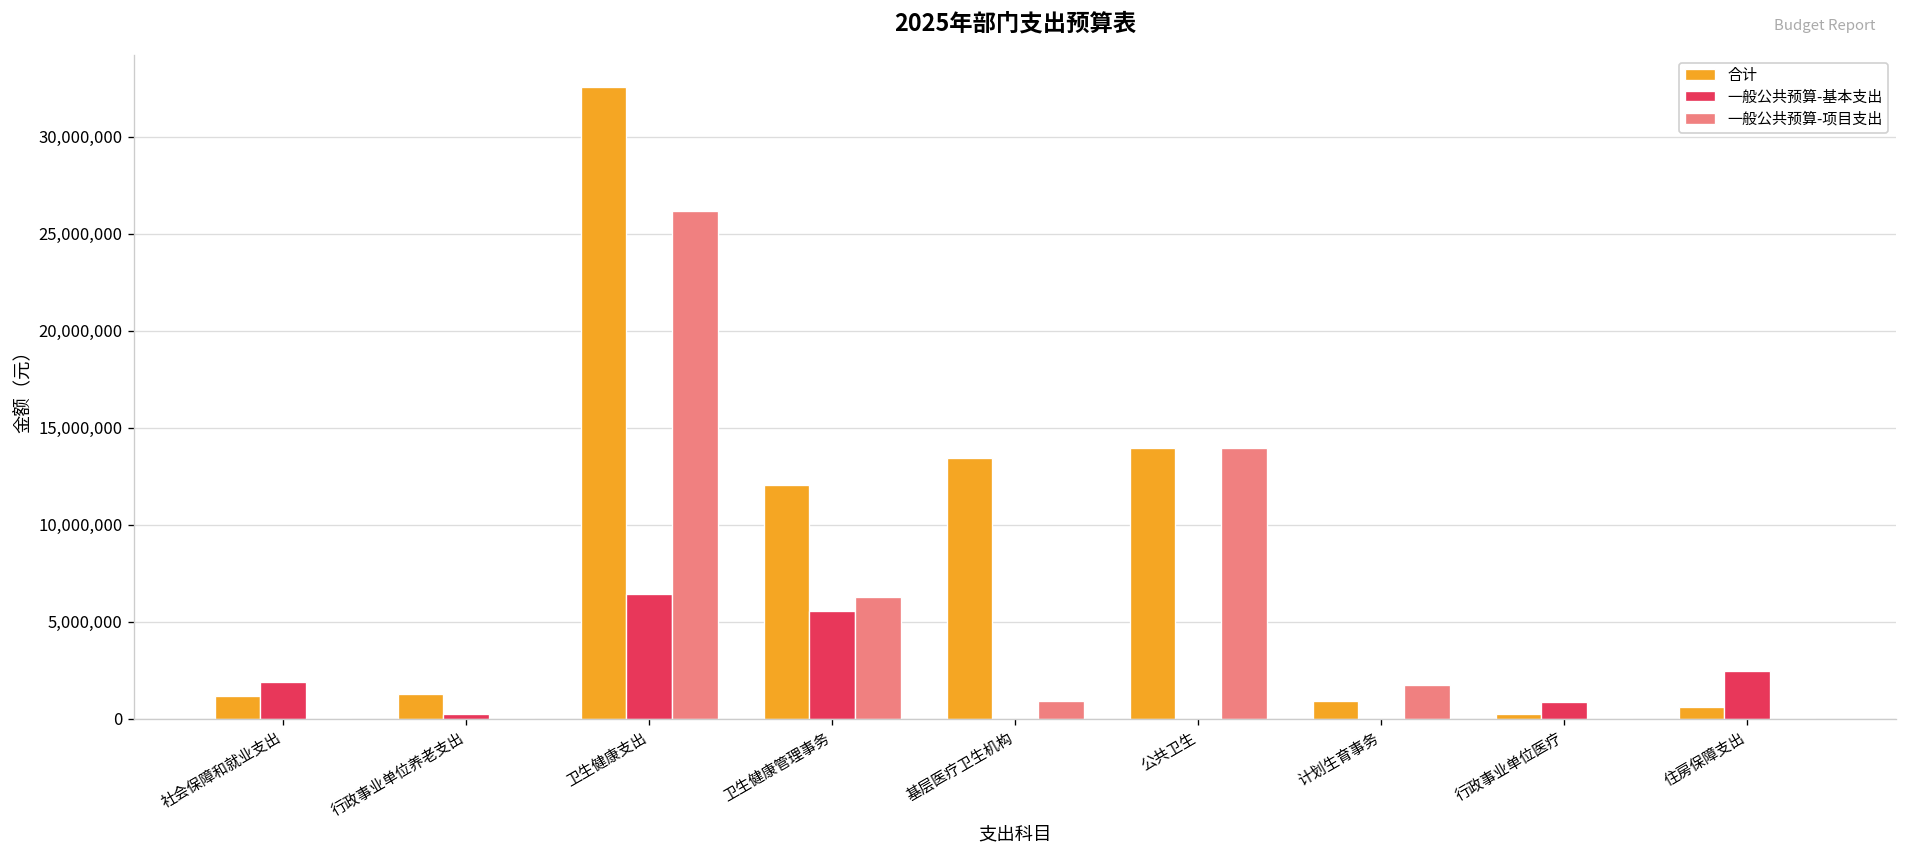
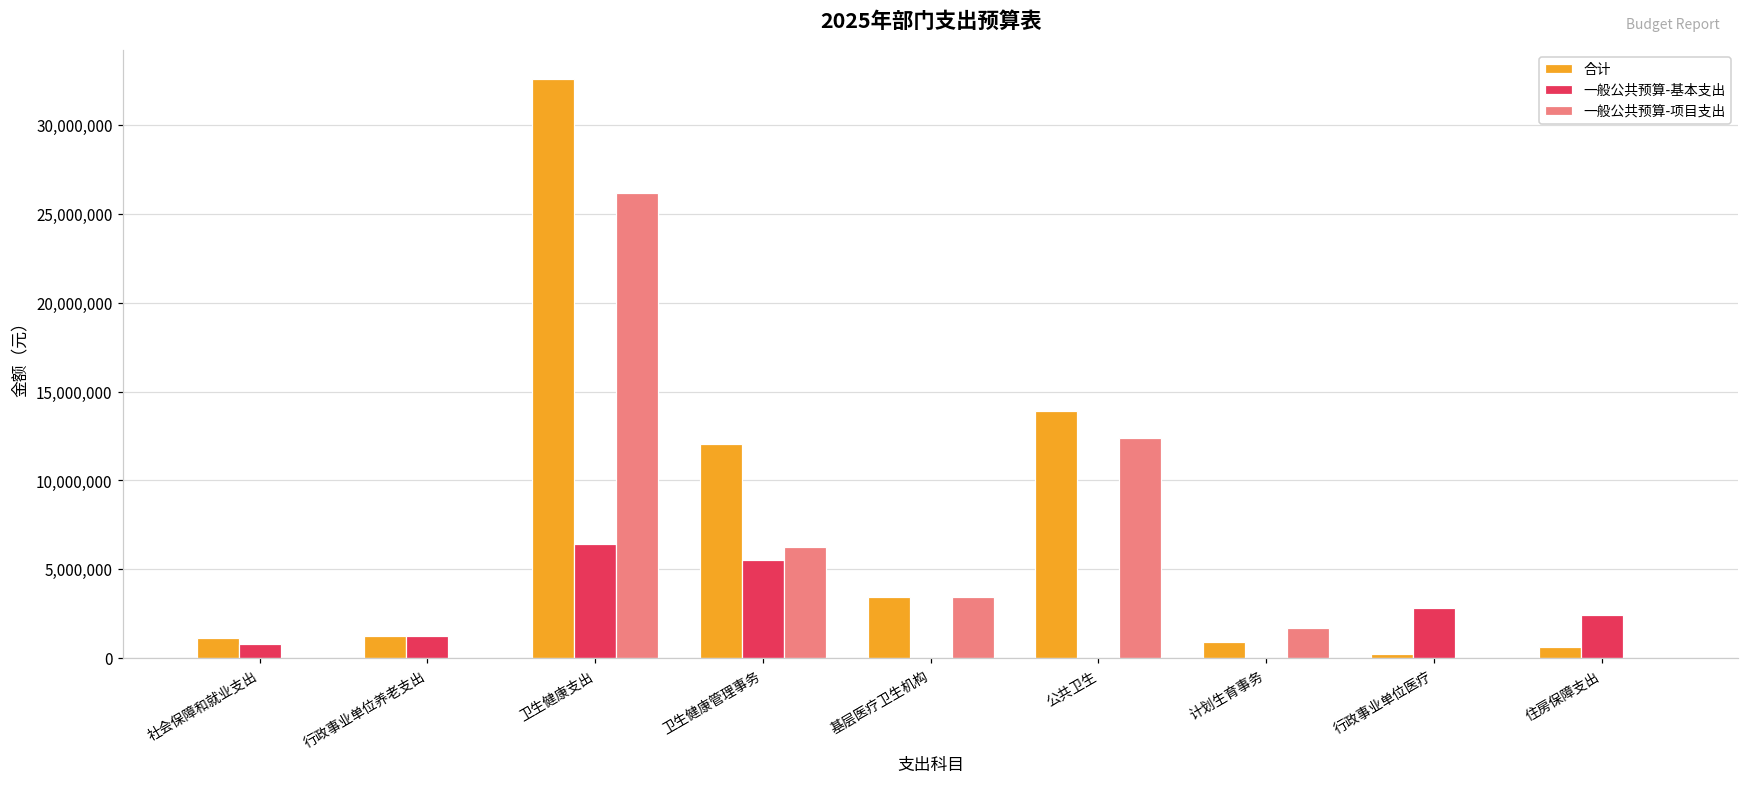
  {
    "合计": {
      "社会保障和就业支出": "1,200,000",
      "行政事业单位养老支出": "1,300,000",
      "卫生健康支出": "32,600,000",
      "卫生健康管理事务": "12,000,000",
-     "基层医疗卫生机构": "13,400,000",
+     "基层医疗卫生机构": "3,500,000",
      "公共卫生": "13,900,000",
      "计划生育事务": "900,000",
      "行政事业单位医疗": "300,000",
      "住房保障支出": "600,000"
    },
    "一般公共预算-基本支出": {
-     "社会保障和就业支出": "1,900,000",
-     "行政事业单位养老支出": "300,000",
+     "社会保障和就业支出": "800,000",
+     "行政事业单位养老支出": "1,300,000",
      "卫生健康支出": "6,400,000",
      "卫生健康管理事务": "5,500,000",
      "基层医疗卫生机构": "0",
      "公共卫生": "0",
      "计划生育事务": "0",
-     "行政事业单位医疗": "900,000",
+     "行政事业单位医疗": "2,800,000",
      "住房保障支出": "2,400,000"
    },
    "一般公共预算-项目支出": {
      "社会保障和就业支出": "0",
      "行政事业单位养老支出": "0",
      "卫生健康支出": "26,100,000",
      "卫生健康管理事务": "6,300,000",
-     "基层医疗卫生机构": "900,000",
-     "公共卫生": "13,900,000",
+     "基层医疗卫生机构": "3,500,000",
+     "公共卫生": "12,400,000",
      "计划生育事务": "1,700,000",
      "行政事业单位医疗": "0",
      "住房保障支出": "0"
    }
  }
